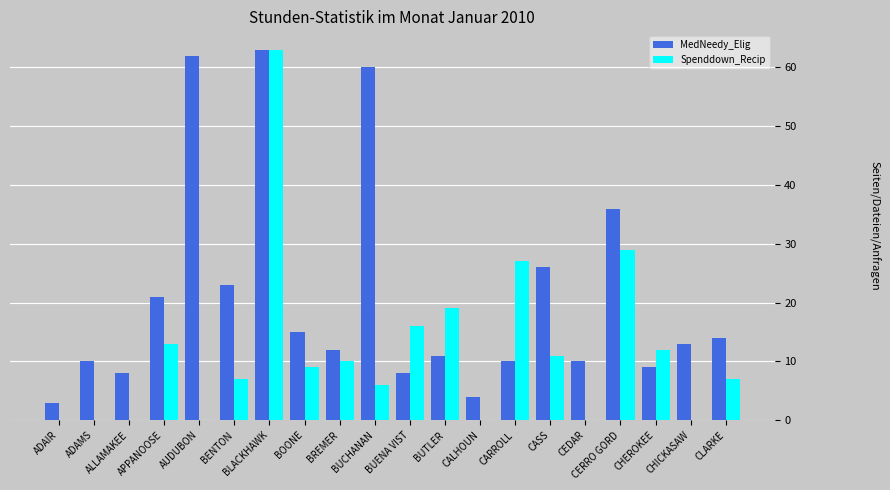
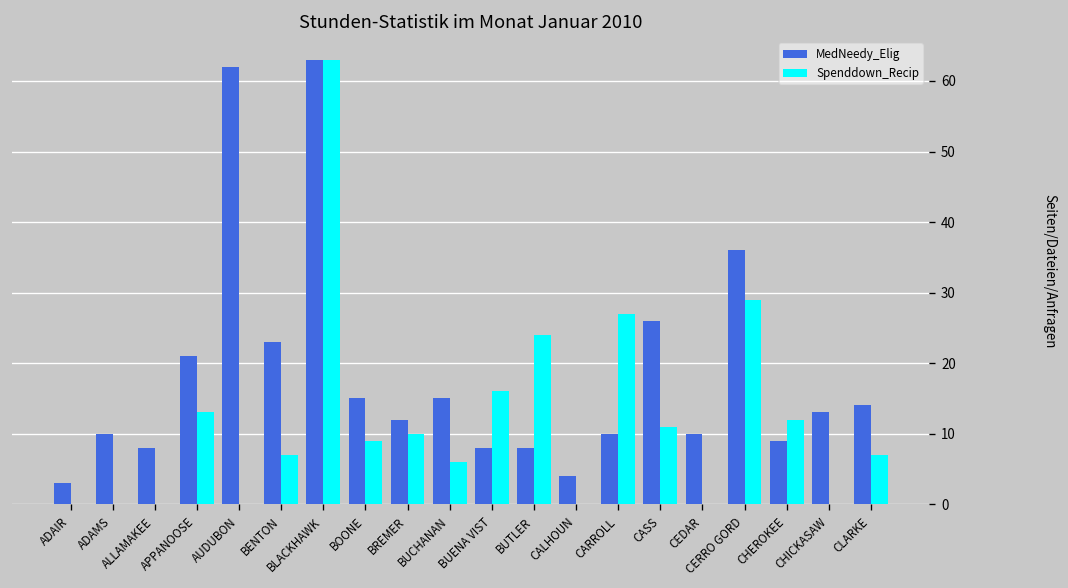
  {
    "MedNeedy_Elig": {
      "ADAIR": 3,
      "ADAMS": 10,
      "ALLAMAKEE": 8,
      "APPANOOSE": 21,
      "AUDUBON": 62,
      "BENTON": 23,
      "BLACKHAWK": 63,
      "BOONE": 15,
      "BREMER": 12,
-     "BUCHANAN": 60,
+     "BUCHANAN": 15,
      "BUENA VIST": 8,
-     "BUTLER": 11,
+     "BUTLER": 8,
      "CALHOUN": 4,
      "CARROLL": 10,
      "CASS": 26,
      "CEDAR": 10,
      "CERRO GORD": 36,
      "CHEROKEE": 9,
      "CHICKASAW": 13,
      "CLARKE": 14
    },
    "Spenddown_Recip": {
      "ADAIR": 0,
      "ADAMS": 0,
      "ALLAMAKEE": 0,
      "APPANOOSE": 13,
      "AUDUBON": 0,
      "BENTON": 7,
      "BLACKHAWK": 63,
      "BOONE": 9,
      "BREMER": 10,
      "BUCHANAN": 6,
      "BUENA VIST": 16,
-     "BUTLER": 19,
+     "BUTLER": 24,
      "CALHOUN": 0,
      "CARROLL": 27,
      "CASS": 11,
      "CEDAR": 0,
      "CERRO GORD": 29,
      "CHEROKEE": 12,
      "CHICKASAW": 0,
      "CLARKE": 7
    }
  }
